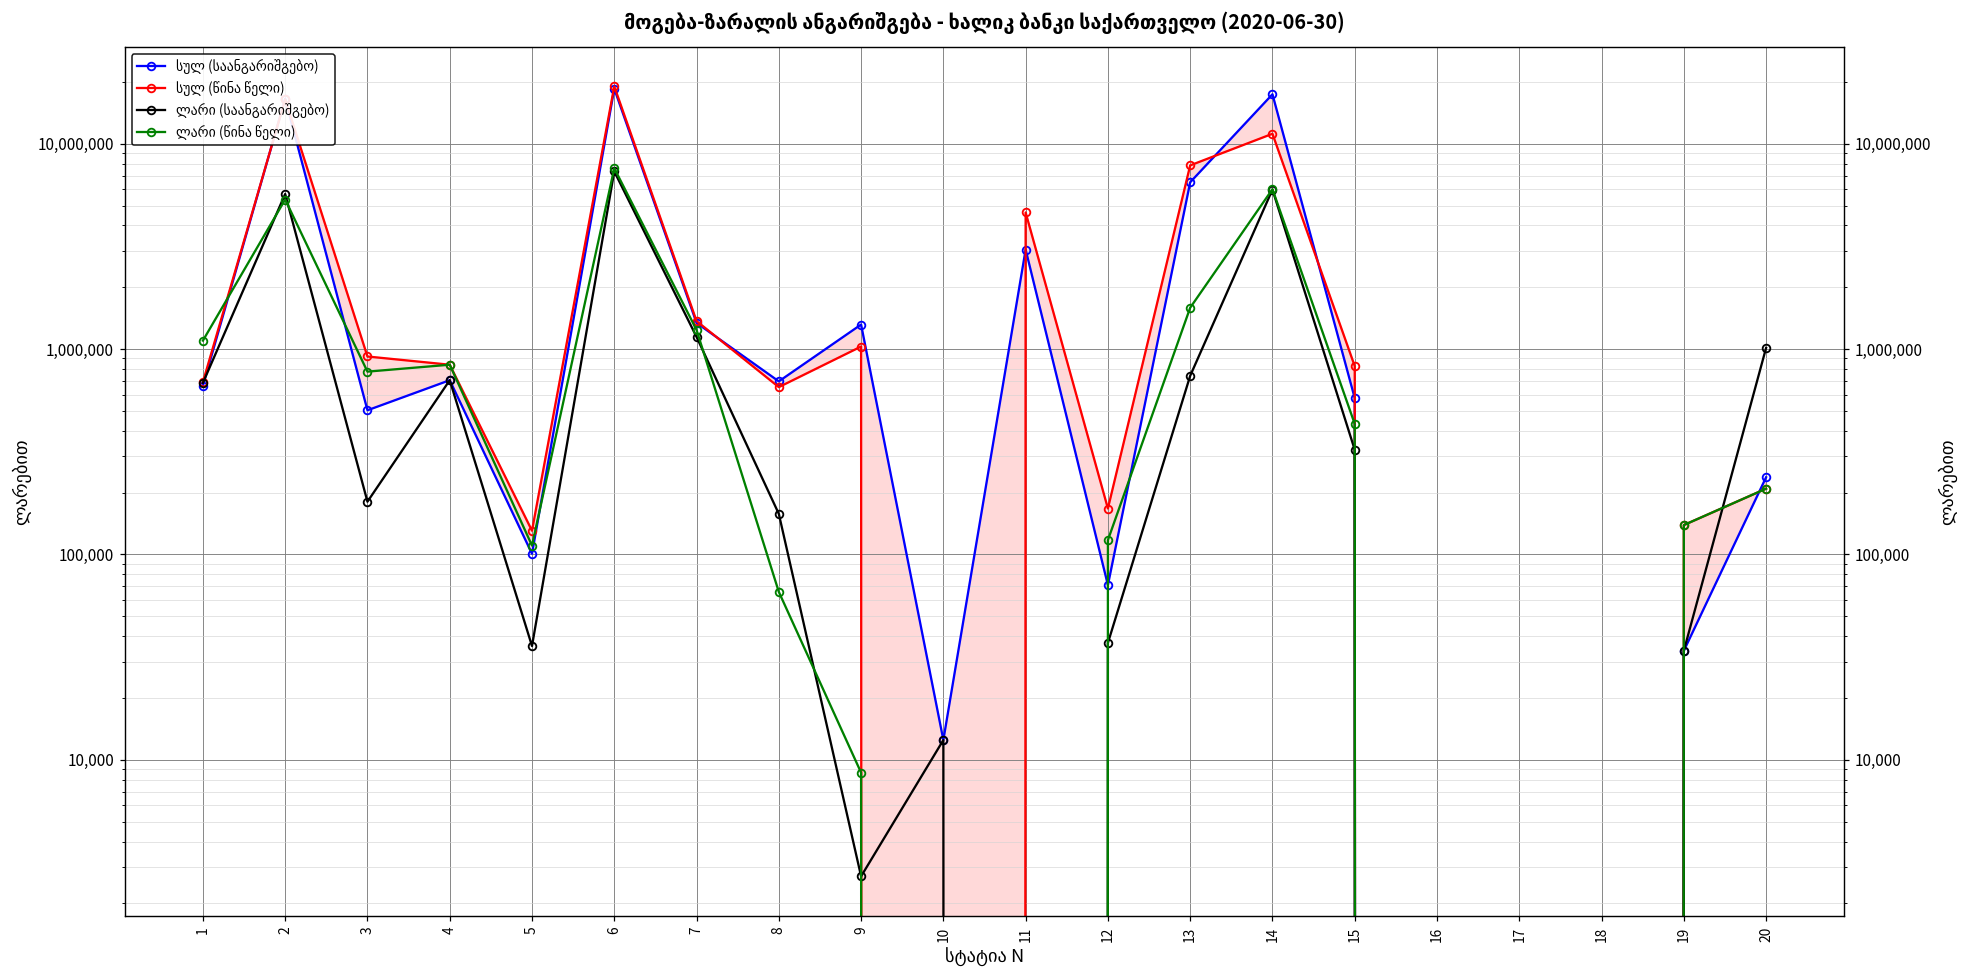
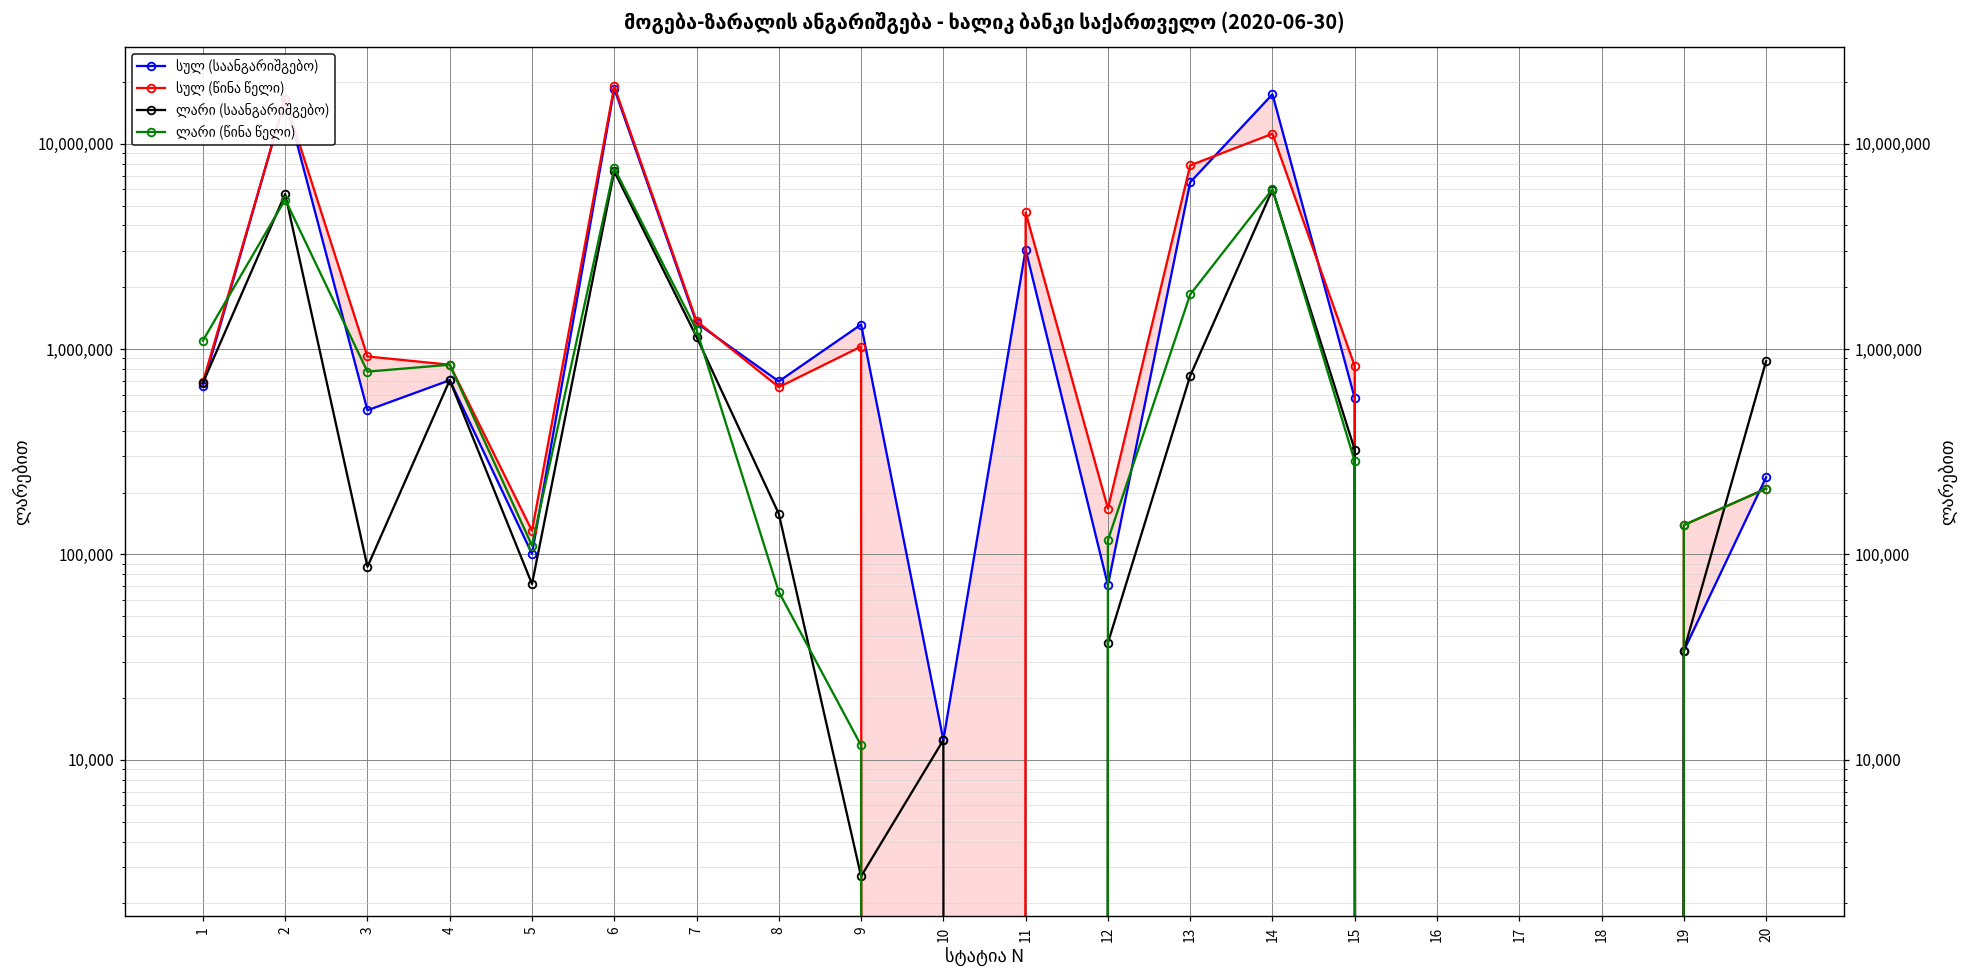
  {
    "სულ (საანგარიშგებო)": {
      "1": "660,000",
      "3": "500,000",
      "5": "100,000",
      "11": "3,100,000",
      "12": "71,000",
      "13": "6,500,000",
      "15": "580,000"
    },
    "ლარი (საანგარიშგებო)": {
      "2": "5,700,000",
-     "3": "180,000",
-     "5": "36,000",
+     "3": "90,000",
+     "5": "72,000",
      "6": "7,300,000",
      "7": "1,100,000",
      "8": "160,000",
      "9": "2,700",
      "12": "37,000",
      "13": "740,000",
      "15": "320,000",
-     "20": "1,000,000"
+     "20": "900,000"
    },
    "ლარი (წინა წელი)": {
      "1": "1,100,000",
      "2": "5,400,000",
      "3": "780,000",
      "5": "110,000",
      "6": "7,600,000",
      "7": "1,200,000",
      "8": "66,000",
-     "9": "9,000",
+     "9": "12,000",
      "12": "120,000",
-     "13": "1,600,000",
-     "15": "430,000"
+     "13": "1,800,000",
+     "15": "280,000"
    }
  }
